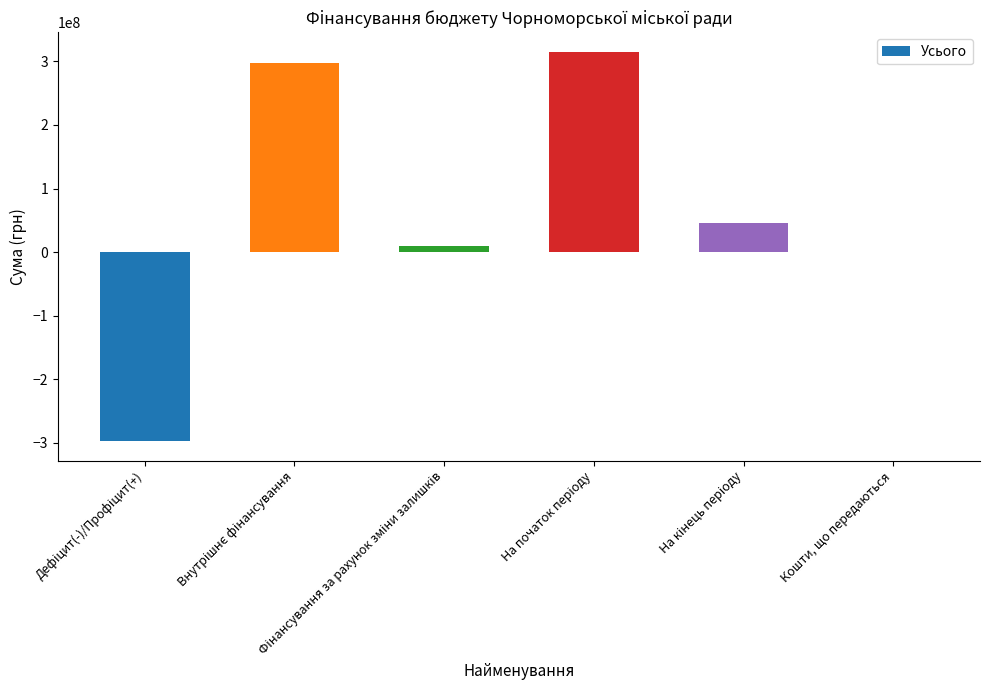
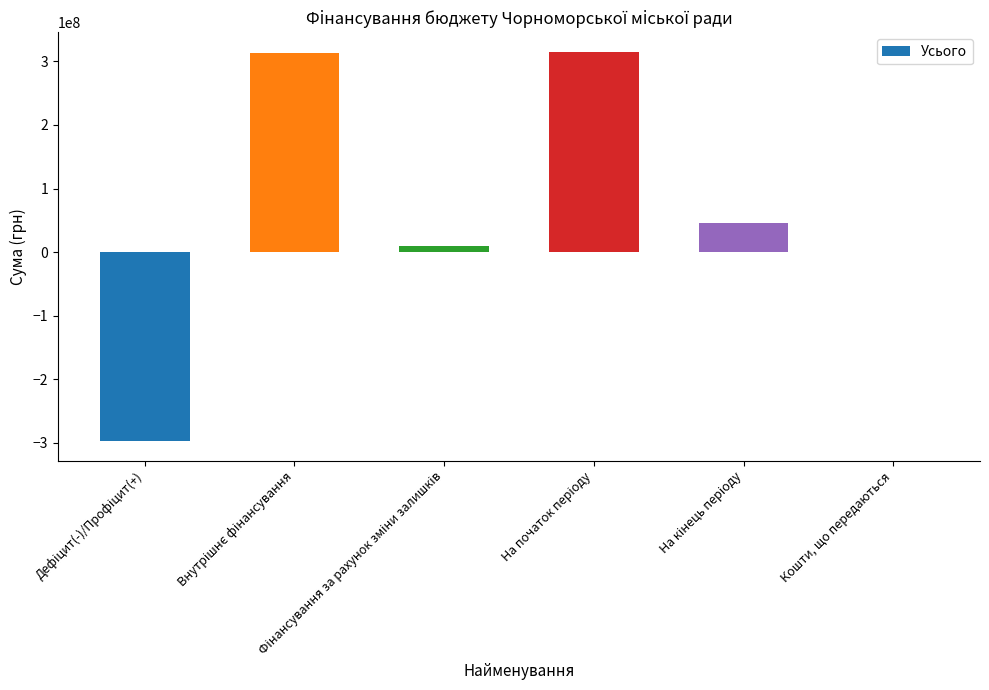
  {
    "Дефіцит(-)/Профіцит(+)": -300000000,
-   "Внутрішнє фінансування": 300000000,
+   "Внутрішнє фінансування": 310000000,
    "Фінансування за рахунок зміни залишків": 10000000,
    "На початок періоду": 320000000,
    "На кінець періоду": 50000000,
    "Кошти, що передаються": 0
  }
